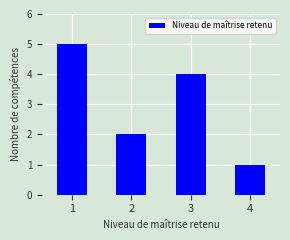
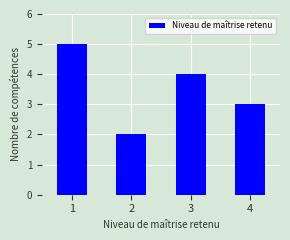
  {
    "1": 5,
    "2": 2,
    "3": 4,
-   "4": 1
+   "4": 3
  }
